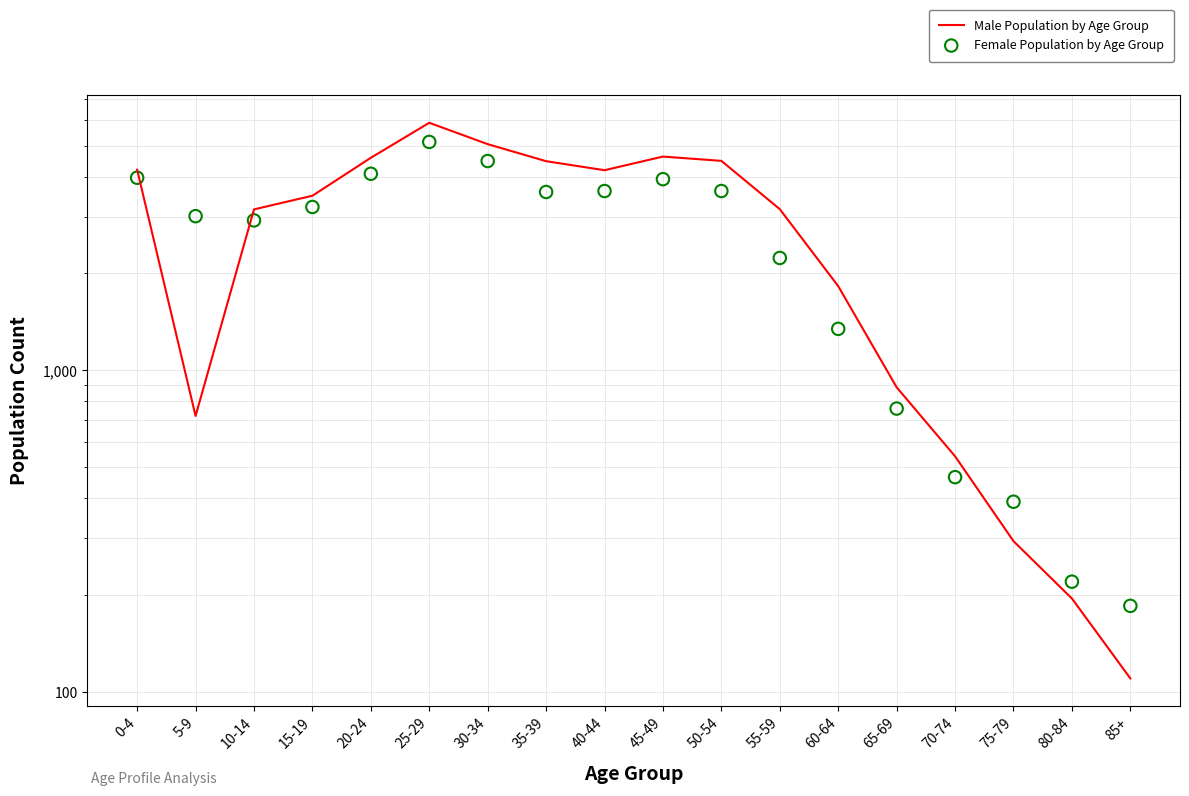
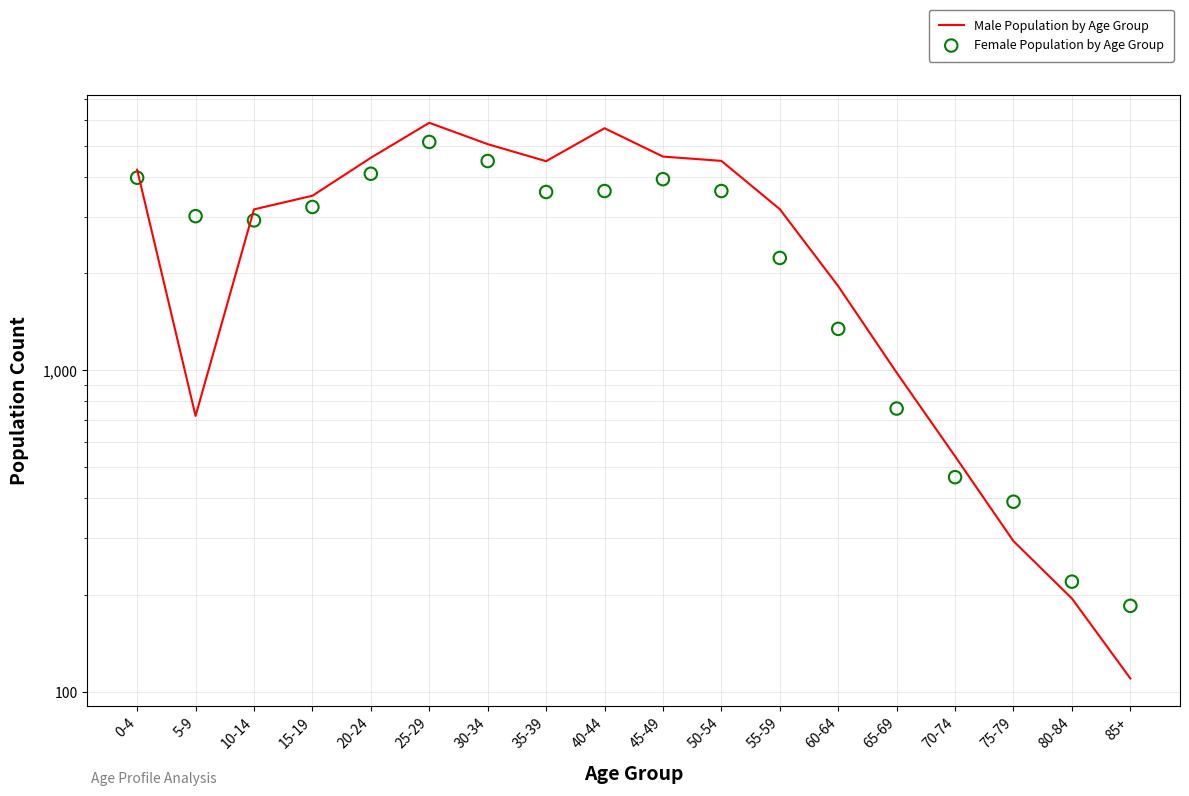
  {
    "Male Population by Age Group": {
      "0-4": "4,200",
      "5-9": "720",
      "10-14": "3,200",
      "15-19": "3,500",
      "20-24": "4,600",
      "25-29": "5,900",
      "30-34": "5,100",
      "35-39": "4,500",
-     "40-44": "4,200",
+     "40-44": "5,700",
      "45-49": "4,600",
      "50-54": "4,500",
      "55-59": "3,200",
      "60-64": "1,800",
-     "65-69": "890",
+     "65-69": "980",
      "70-74": "540",
      "75-79": "290",
      "80-84": "200",
      "85+": "110"
    }
  }
